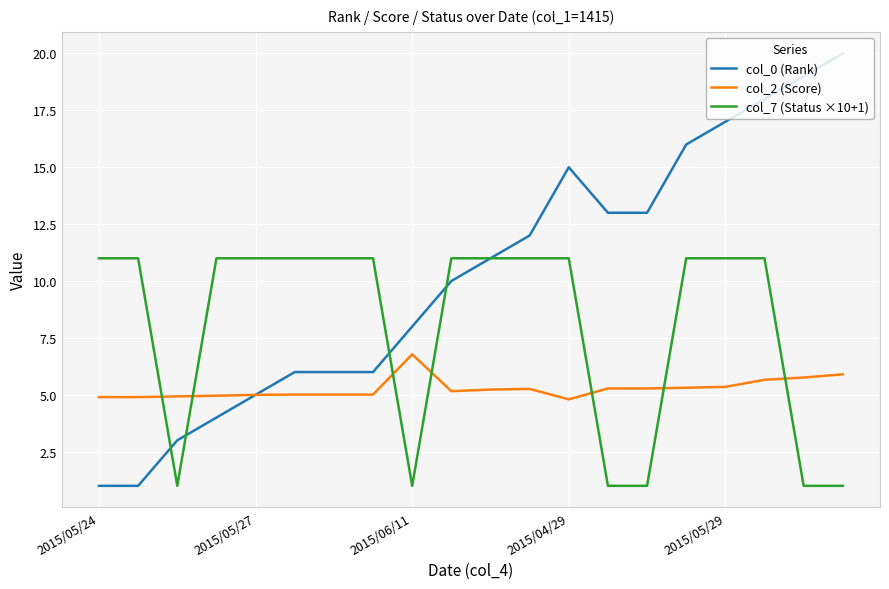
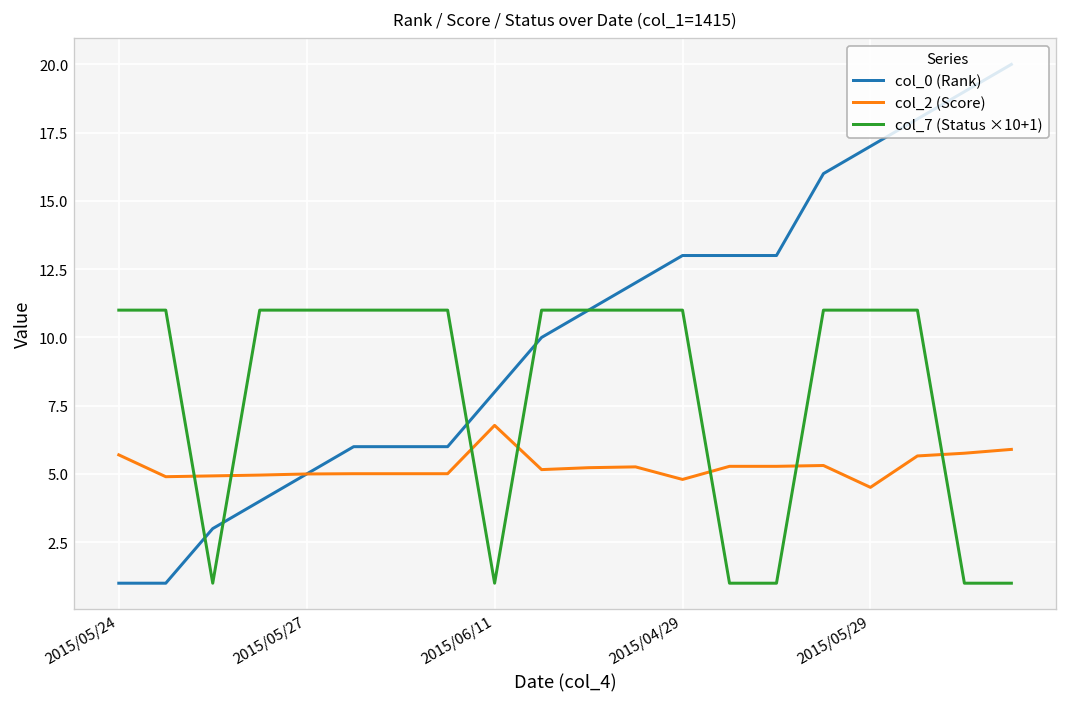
  {
    "col_0 (Rank)": {
      "2015/05/24": 1,
      "2015/06/11": 8,
-     "2015/04/29": 15,
+     "2015/04/29": 13,
      "2015/05/29": 17
    },
    "col_2 (Score)": {
-     "2015/05/24": 4.9,
+     "2015/05/24": 5.7,
      "2015/06/11": 6.8,
      "2015/04/29": 4.8,
-     "2015/05/29": 5.4
+     "2015/05/29": 4.5
    },
    "col_7 (Status ×10+1)": {
      "2015/05/24": 11.0,
      "2015/05/27": 11.0,
      "2015/06/11": 1.0,
      "2015/04/29": 11.0,
      "2015/05/29": 11.0
    }
  }
